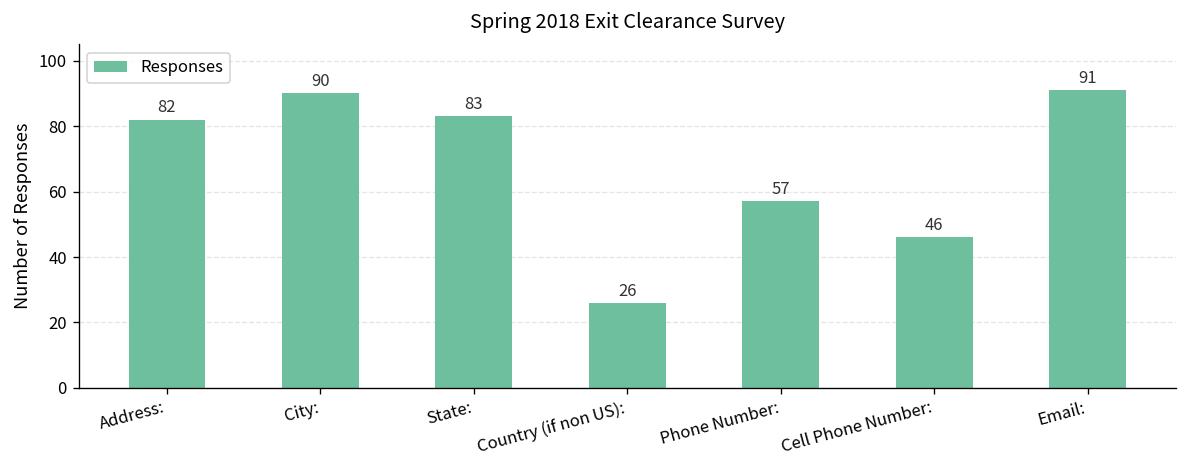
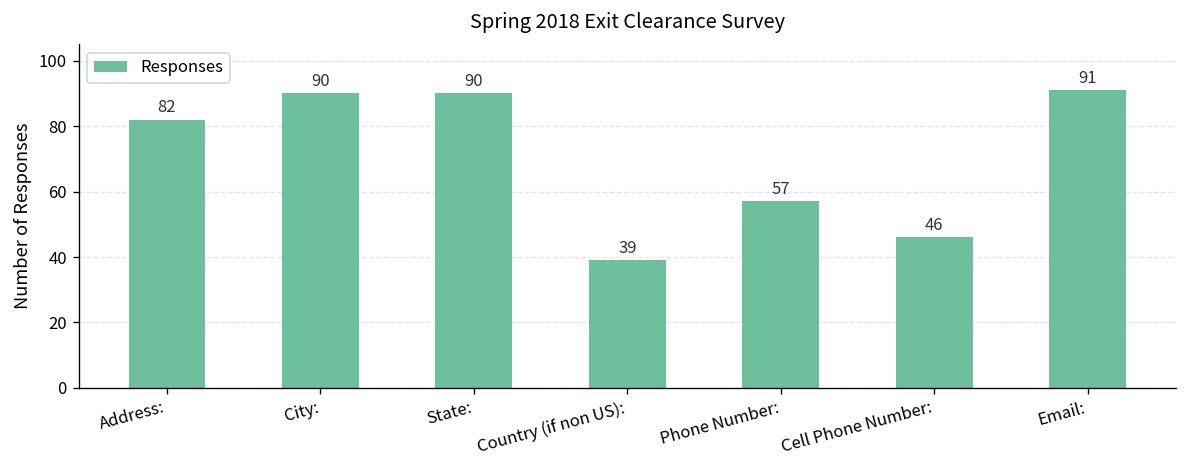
  {
    "Address:": 82,
    "City:": 90,
-   "State:": 83,
-   "Country (if non US):": 26,
+   "State:": 90,
+   "Country (if non US):": 39,
    "Phone Number:": 57,
    "Cell Phone Number:": 46,
    "Email:": 91
  }
